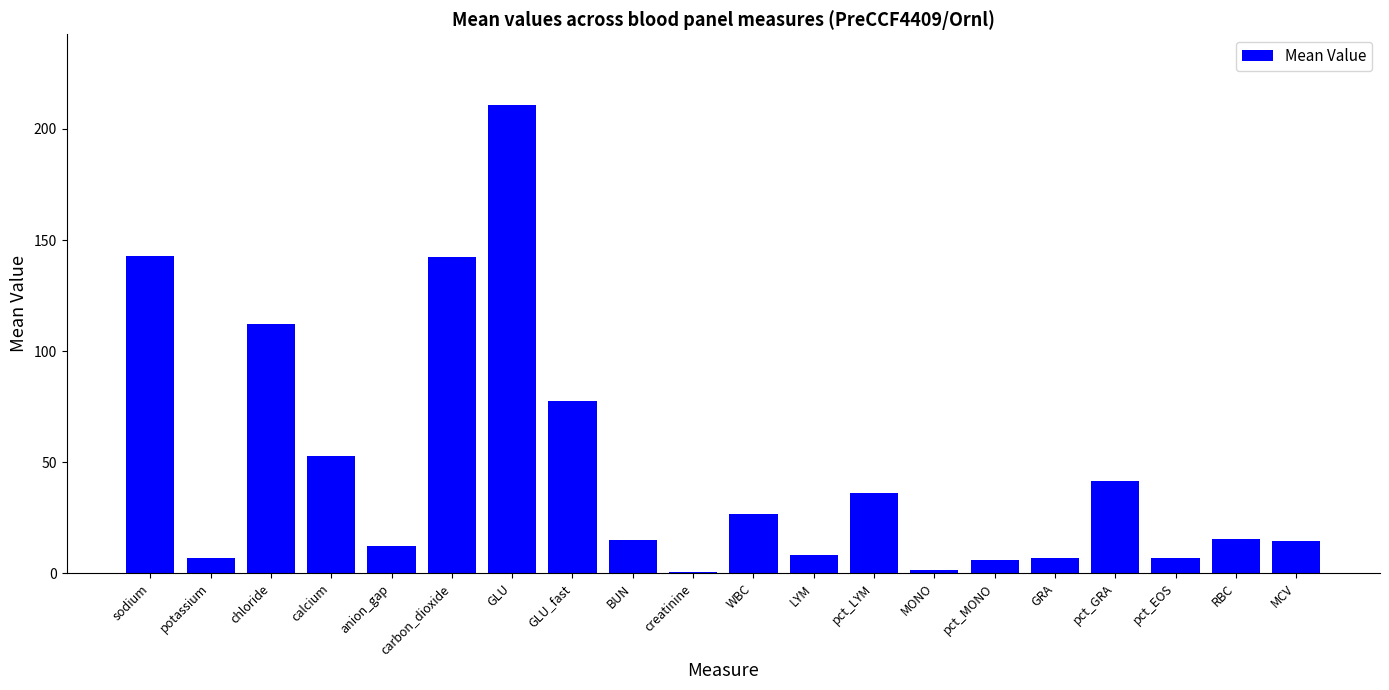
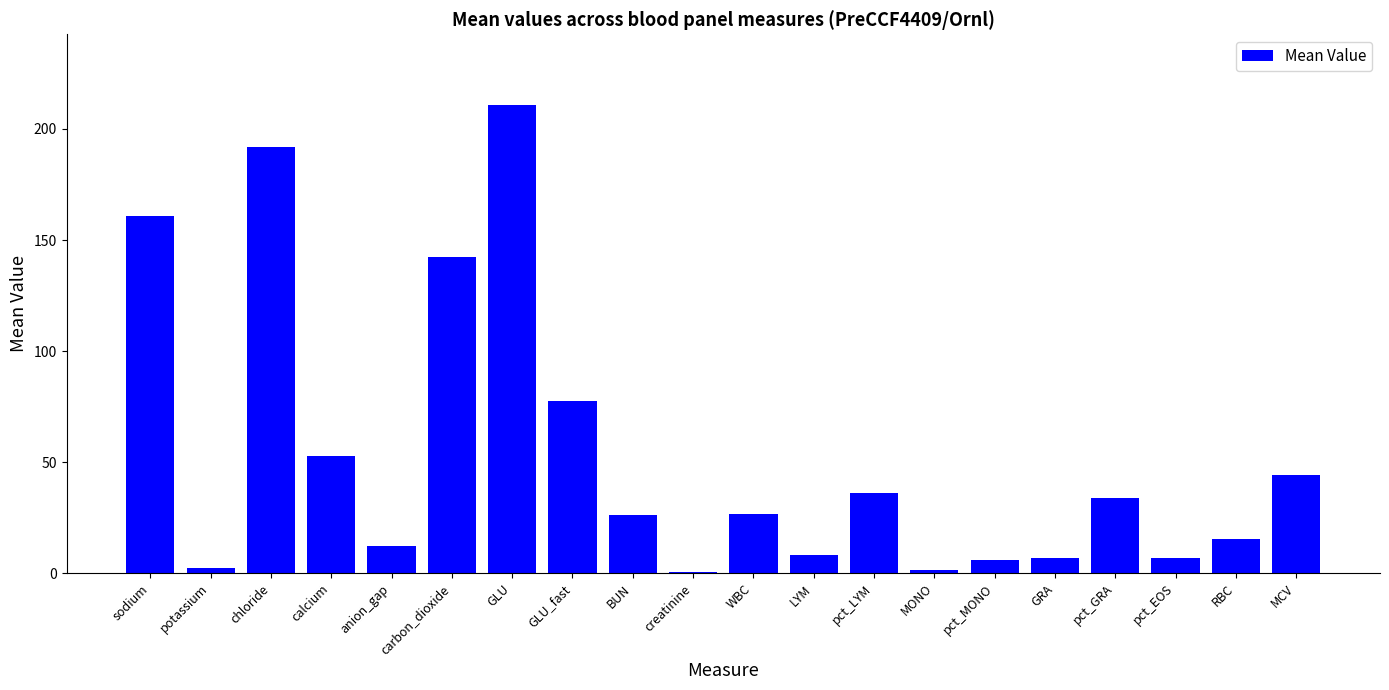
  {
-   "sodium": 143,
-   "potassium": 7,
-   "chloride": 112,
+   "sodium": 161,
+   "potassium": 2,
+   "chloride": 192,
    "calcium": 53,
    "anion_gap": 12,
    "carbon_dioxide": 142,
    "GLU": 211,
    "GLU_fast": 78,
-   "BUN": 15,
+   "BUN": 26,
    "WBC": 27,
    "LYM": 8,
    "pct_LYM": 36,
    "MONO": 2,
    "pct_MONO": 6,
    "GRA": 7,
-   "pct_GRA": 41,
+   "pct_GRA": 34,
    "pct_EOS": 7,
    "RBC": 15,
-   "MCV": 15
+   "MCV": 44
  }
